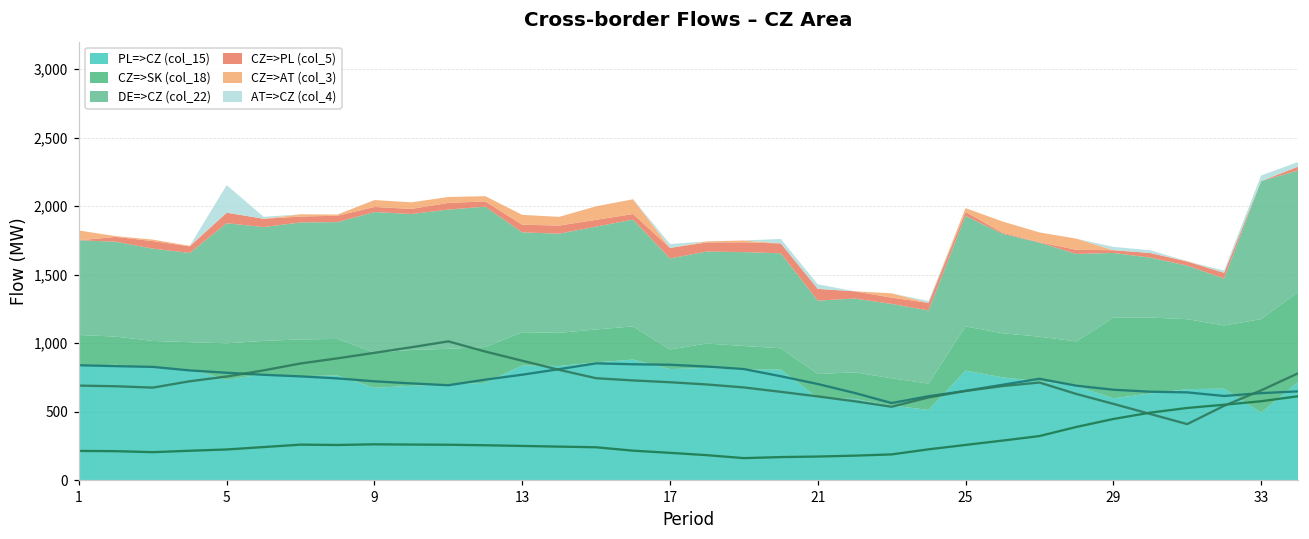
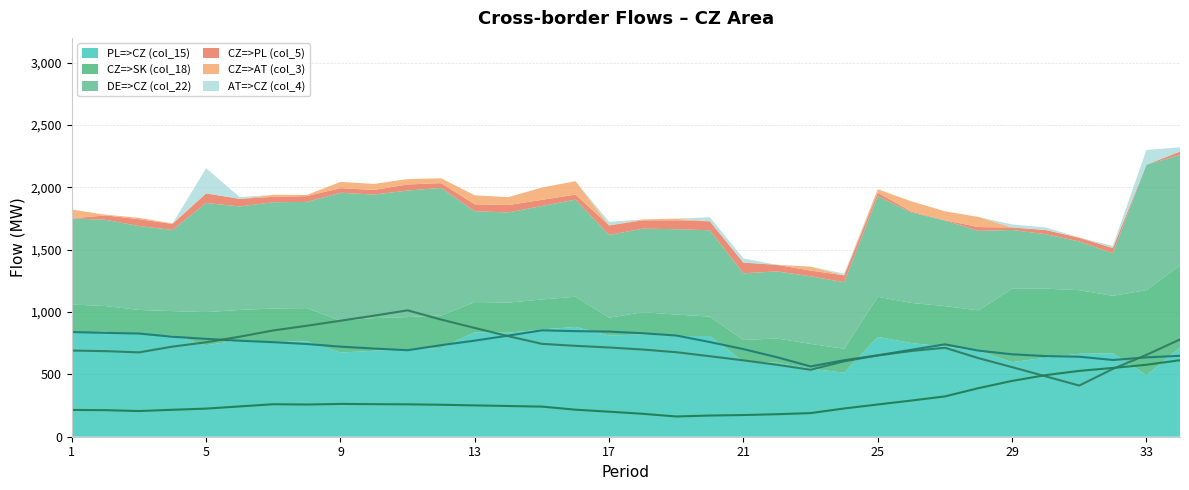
  {
    "AT=>CZ (col_4)": {
      "5": 200,
      "17": 30,
      "21": 30,
      "29": 20,
-     "33": 40
+     "33": 120
    }
  }
